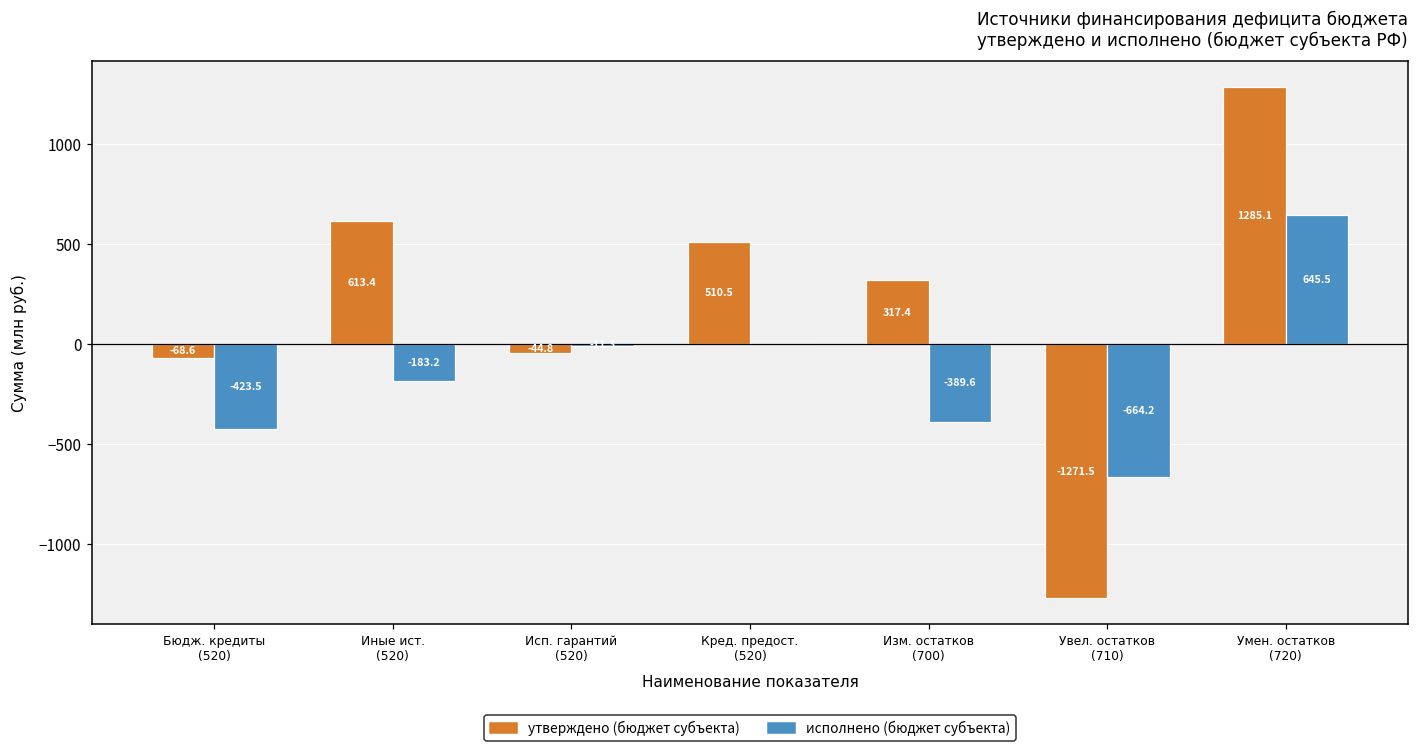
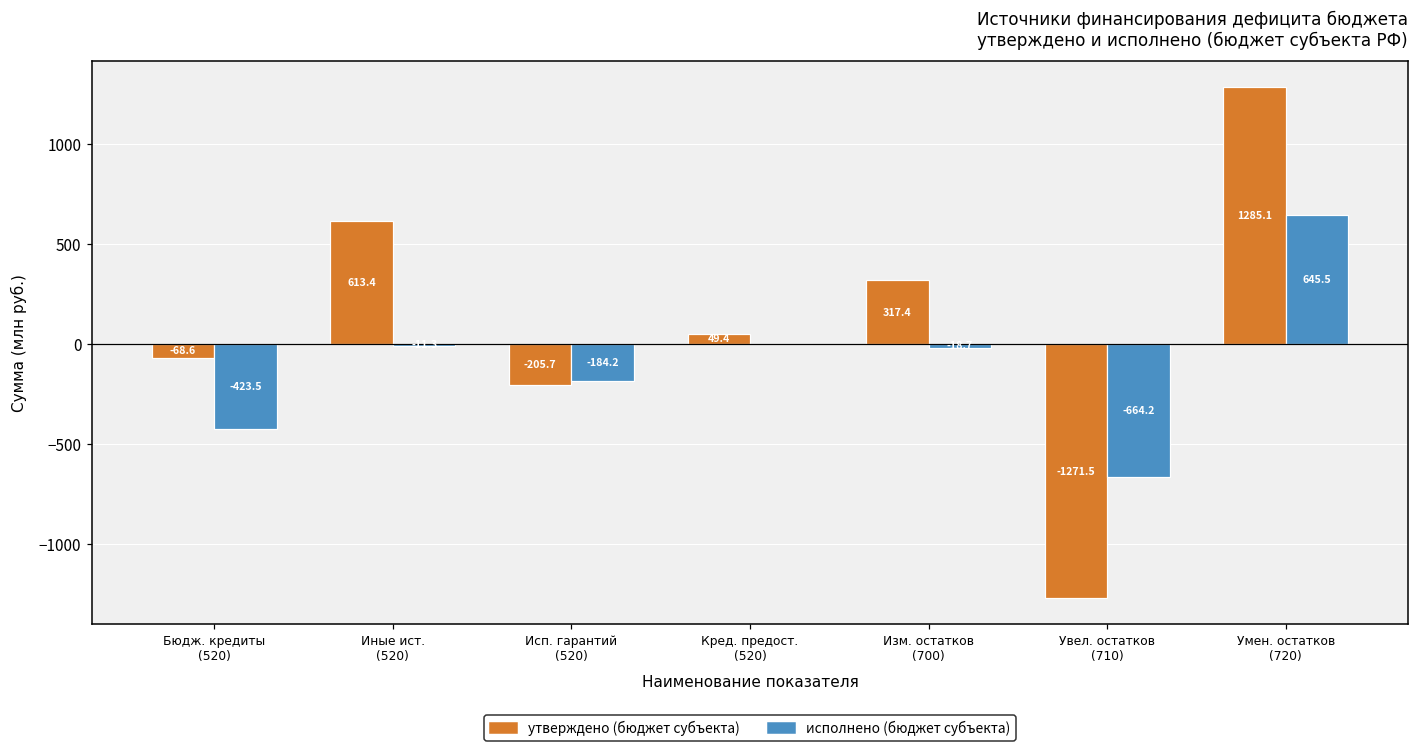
  {
    "утверждено (бюджет субъекта)": {
      "Бюдж. кредиты (520)": -68.6,
      "Иные ист. (520)": 613.4,
-     "Исп. гарантий (520)": -44.8,
-     "Кред. предост. (520)": 510.5,
+     "Исп. гарантий (520)": -205.7,
+     "Кред. предост. (520)": 49.4,
      "Изм. остатков (700)": 317.4,
      "Увел. остатков (710)": -1271.5,
      "Умен. остатков (720)": 1285.1
    },
    "исполнено (бюджет субъекта)": {
-     "Иные ист. (520)": -180,
-     "Исп. гарантий (520)": -10,
+     "Иные ист. (520)": -10,
+     "Исп. гарантий (520)": -180,
      "Кред. предост. (520)": 0,
-     "Изм. остатков (700)": -390
+     "Изм. остатков (700)": -20
    }
  }
